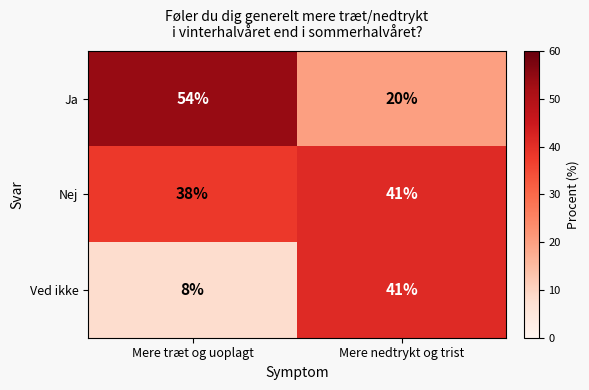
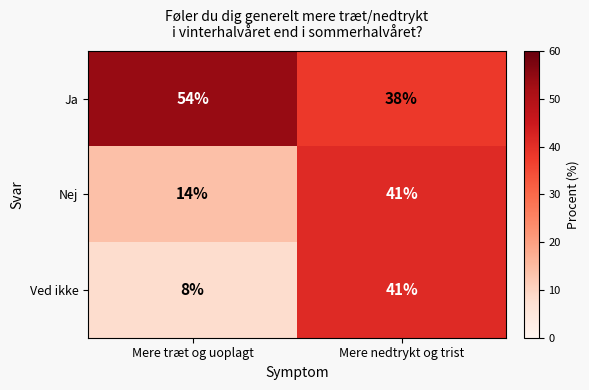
  {
    "Ja": {
      "Mere træt og uoplagt": "54%",
-     "Mere nedtrykt og trist": "20%"
+     "Mere nedtrykt og trist": "38%"
    },
    "Nej": {
-     "Mere træt og uoplagt": "38%",
+     "Mere træt og uoplagt": "14%",
      "Mere nedtrykt og trist": "41%"
    },
    "Ved ikke": {
      "Mere træt og uoplagt": "8%",
      "Mere nedtrykt og trist": "41%"
    }
  }
